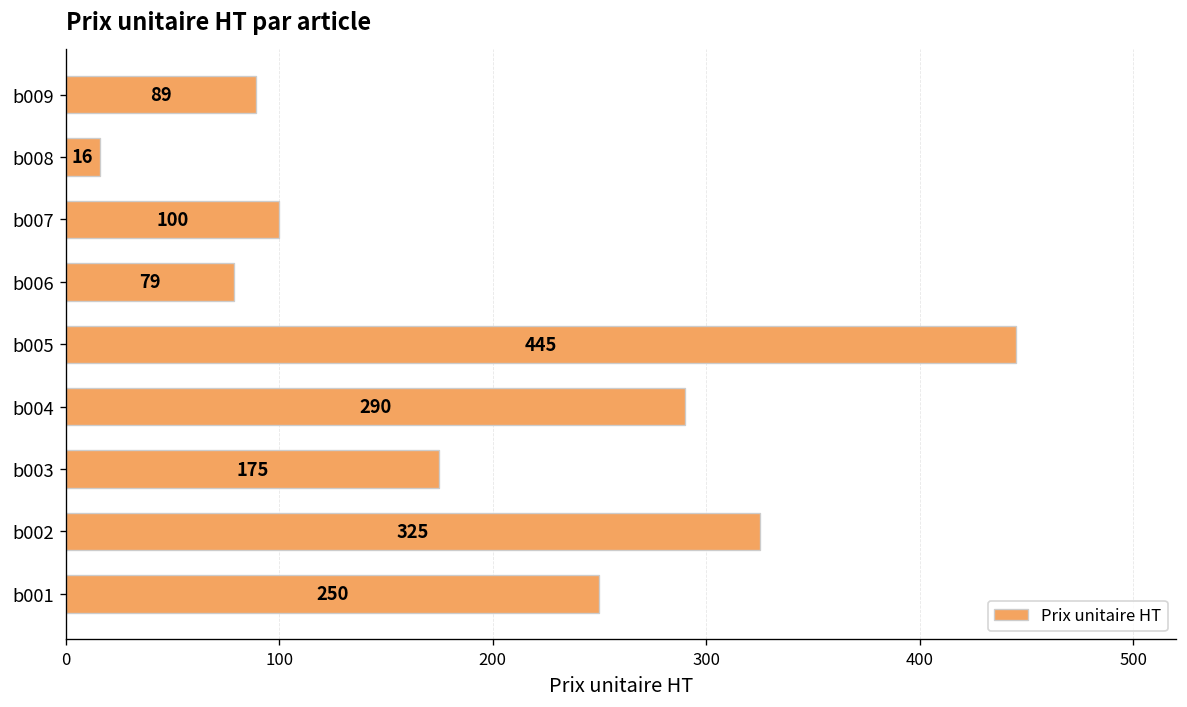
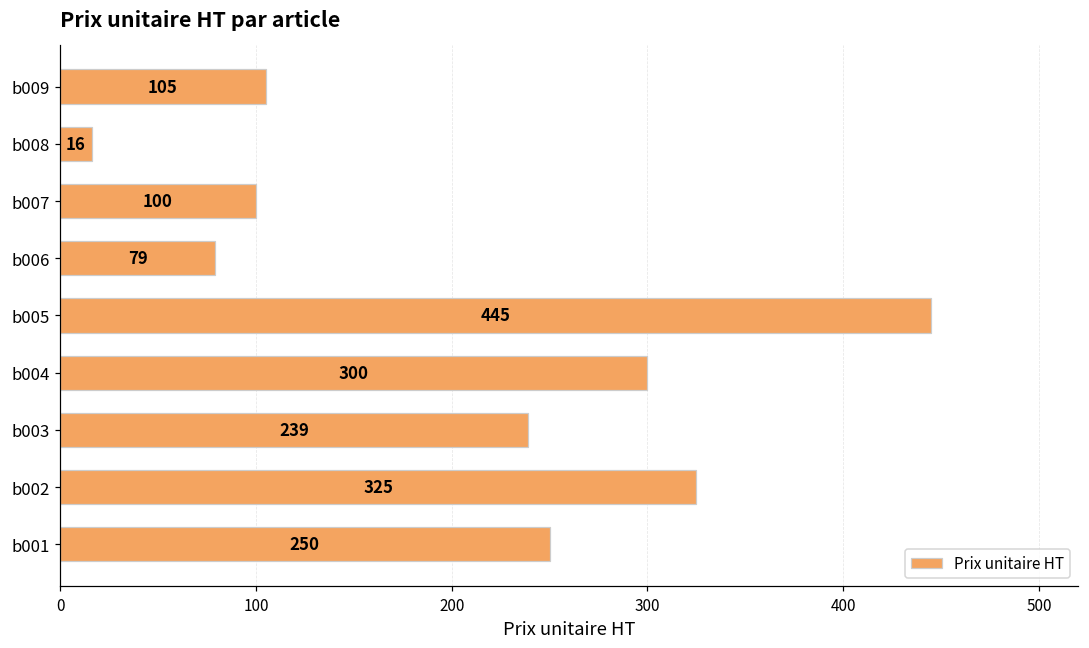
  {
-   "b009": 89,
+   "b009": 105,
    "b008": 16,
    "b007": 100,
    "b006": 79,
    "b005": 445,
-   "b004": 290,
-   "b003": 175,
+   "b004": 300,
+   "b003": 239,
    "b002": 325,
    "b001": 250
  }
